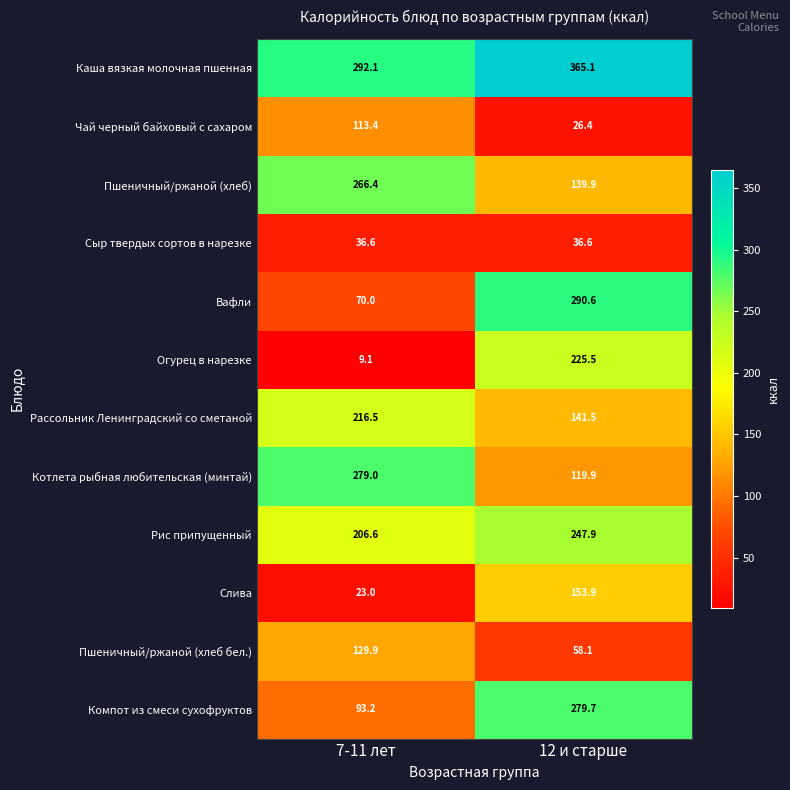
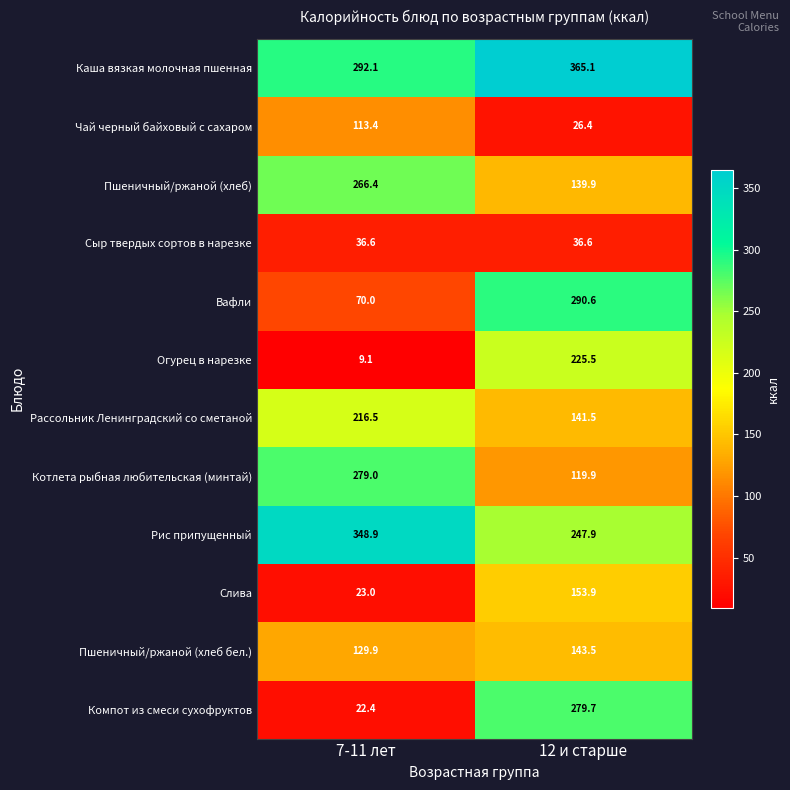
  {
    "Каша вязкая молочная пшенная": {
      "7-11 лет": 292.1,
      "12 и старше": 365.1
    },
    "Чай черный байховый с сахаром": {
      "7-11 лет": 113.4,
      "12 и старше": 26.4
    },
    "Пшеничный/ржаной (хлеб)": {
      "7-11 лет": 266.4,
      "12 и старше": 139.9
    },
    "Сыр твердых сортов в нарезке": {
      "7-11 лет": 36.6,
      "12 и старше": 36.6
    },
    "Вафли": {
      "7-11 лет": 70.0,
      "12 и старше": 290.6
    },
    "Огурец в нарезке": {
      "7-11 лет": 9.1,
      "12 и старше": 225.5
    },
    "Рассольник Ленинградский со сметаной": {
      "7-11 лет": 216.5,
      "12 и старше": 141.5
    },
    "Котлета рыбная любительская (минтай)": {
      "7-11 лет": 279.0,
      "12 и старше": 119.9
    },
    "Рис припущенный": {
-     "7-11 лет": 206.6,
+     "7-11 лет": 348.9,
      "12 и старше": 247.9
    },
    "Слива": {
      "7-11 лет": 23.0,
      "12 и старше": 153.9
    },
    "Пшеничный/ржаной (хлеб бел.)": {
      "7-11 лет": 129.9,
-     "12 и старше": 58.1
+     "12 и старше": 143.5
    },
    "Компот из смеси сухофруктов": {
-     "7-11 лет": 93.2,
+     "7-11 лет": 22.4,
      "12 и старше": 279.7
    }
  }
